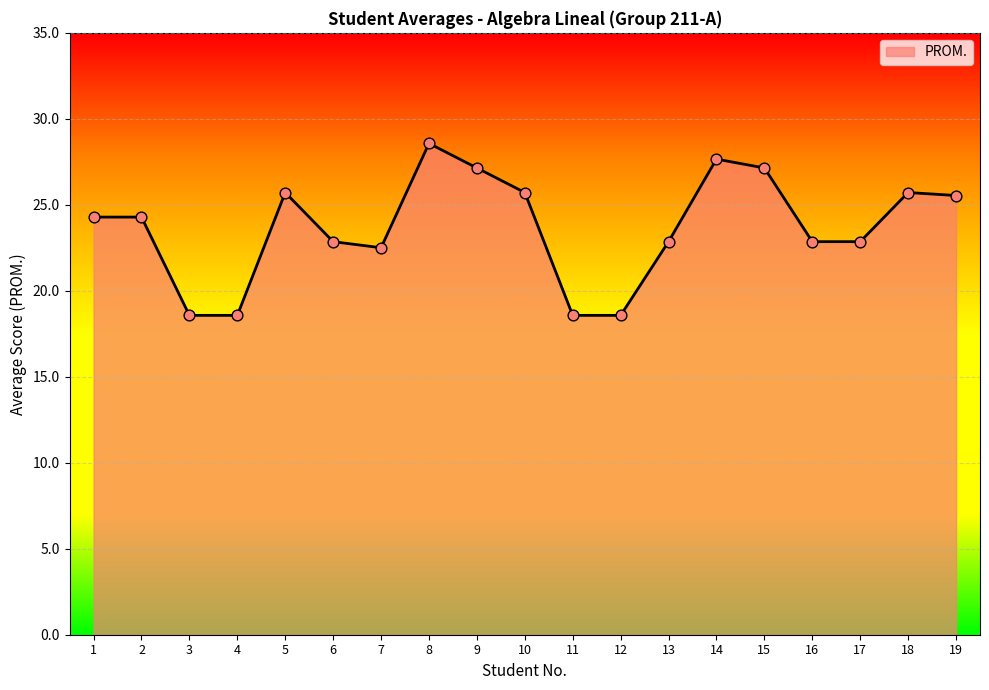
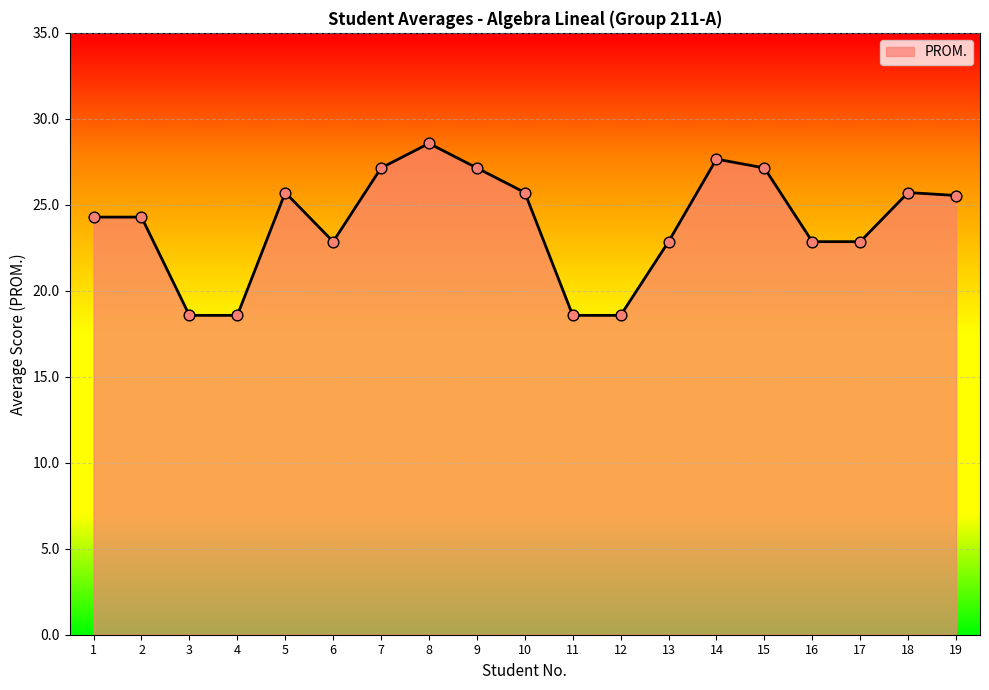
  {
    "1": 24.3,
    "2": 24.3,
    "3": 18.6,
    "4": 18.6,
    "5": 25.7,
    "6": 22.9,
-   "7": 22.5,
+   "7": 27.1,
    "8": 28.6,
    "9": 27.1,
    "10": 25.7,
    "11": 18.6,
    "12": 18.6,
    "13": 22.9,
    "14": 27.7,
    "15": 27.1,
    "16": 22.9,
    "17": 22.9,
    "18": 25.7,
    "19": 25.5
  }
